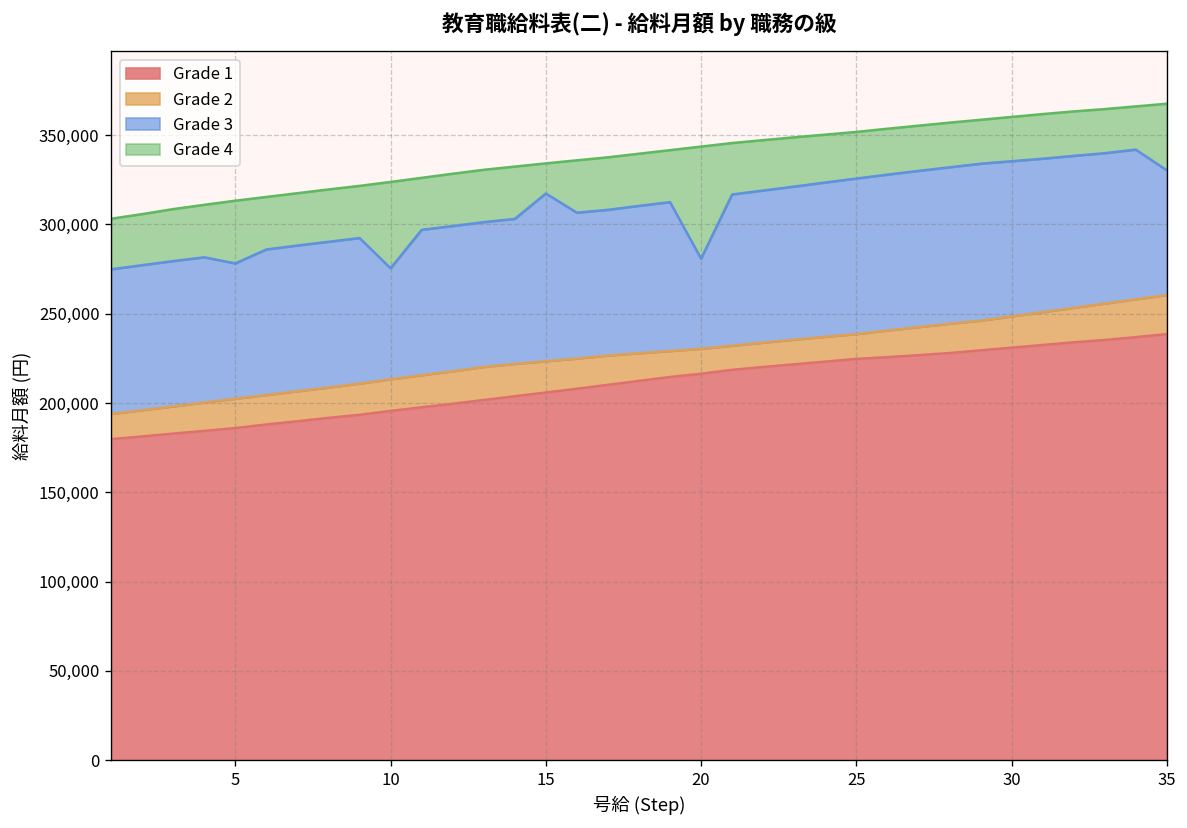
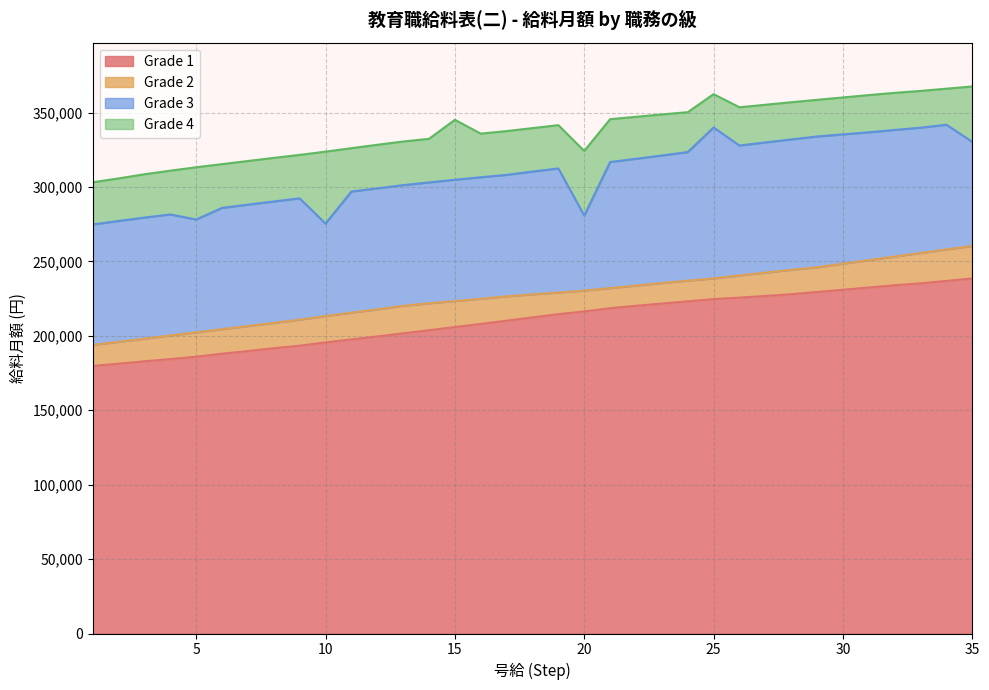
  {
    "Grade 3": {
      "5": "278,000",
      "10": "275,000",
-     "15": "317,000",
+     "15": "305,000",
      "20": "281,000",
-     "25": "326,000",
+     "25": "340,000",
      "30": "335,000",
      "35": "330,000"
    },
    "Grade 4": {
      "5": "313,000",
      "10": "324,000",
-     "15": "334,000",
-     "20": "344,000",
-     "25": "352,000",
+     "15": "345,000",
+     "20": "324,000",
+     "25": "362,000",
      "30": "360,000",
      "35": "368,000"
    }
  }
